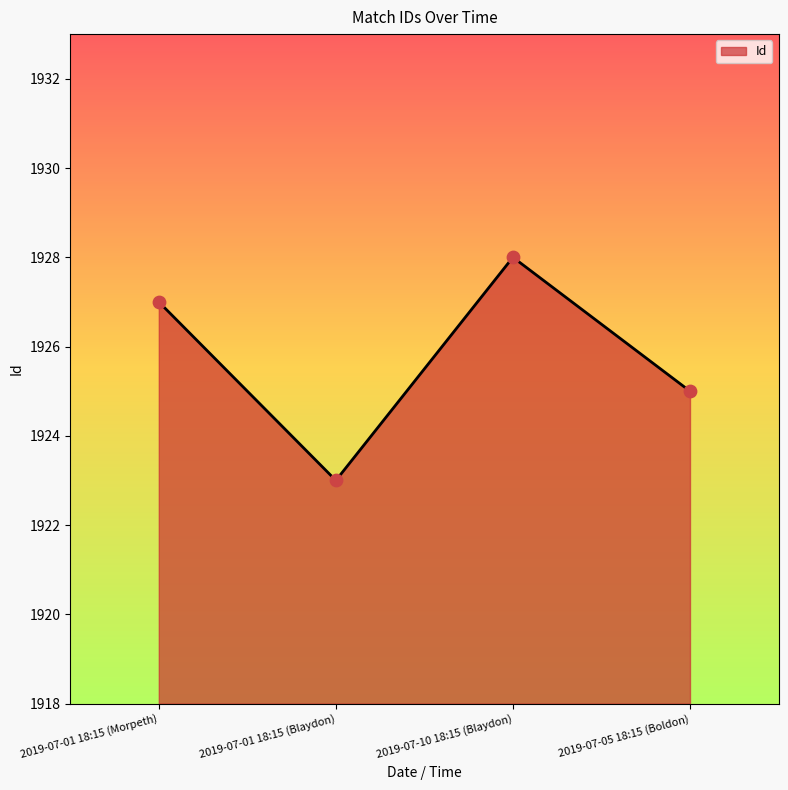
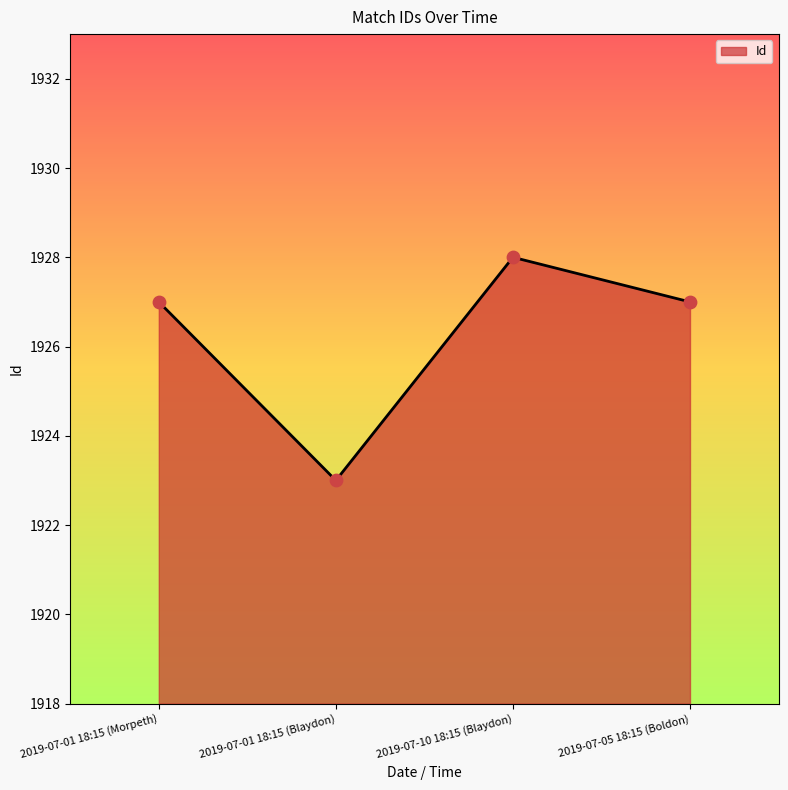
  {
    "2019-07-01 18:15 (Morpeth)": 1927,
    "2019-07-01 18:15 (Blaydon)": 1923,
    "2019-07-10 18:15 (Blaydon)": 1928,
-   "2019-07-05 18:15 (Boldon)": 1925
+   "2019-07-05 18:15 (Boldon)": 1927
  }
